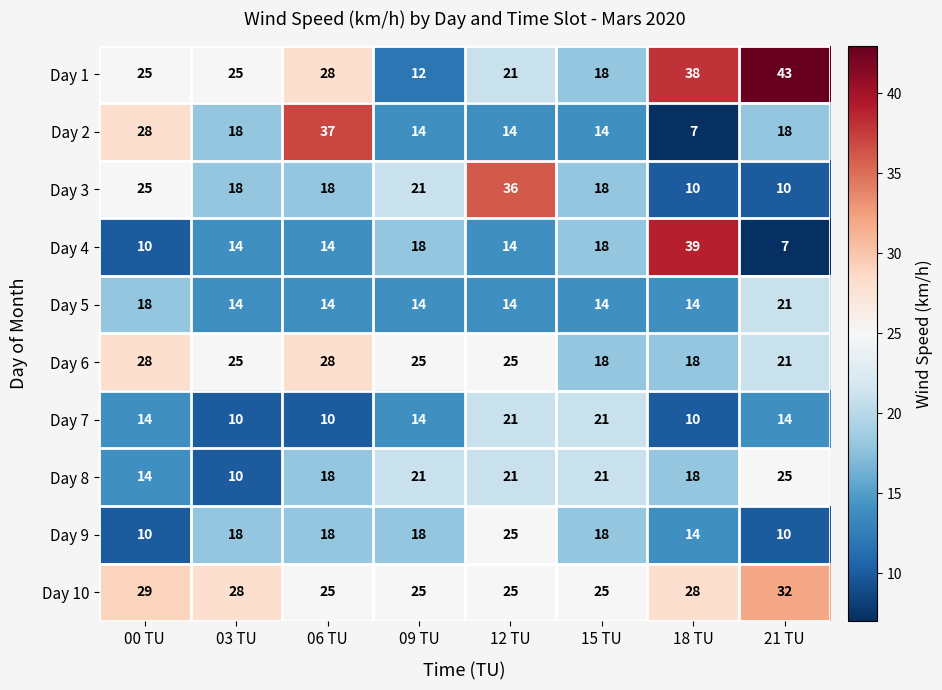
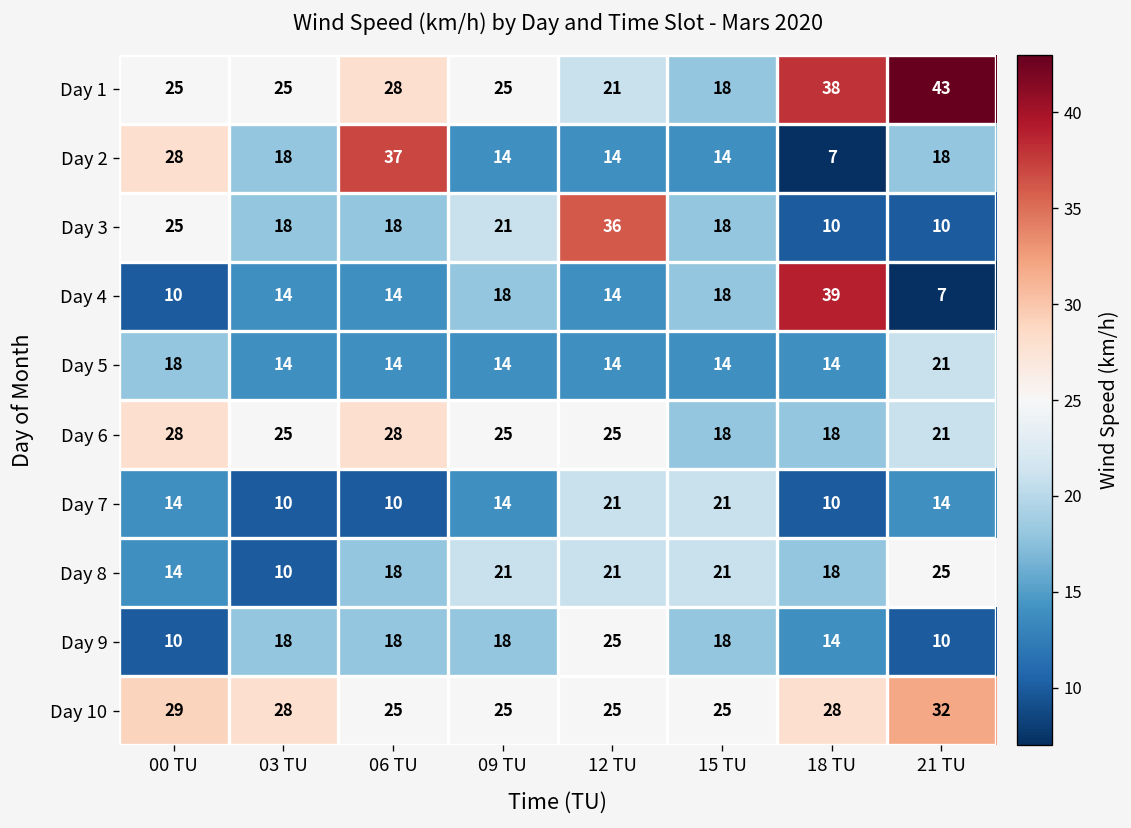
  {
    "Day 1": {
      "00 TU": 25,
      "03 TU": 25,
      "06 TU": 28,
-     "09 TU": 12,
+     "09 TU": 25,
      "12 TU": 21,
      "15 TU": 18,
      "18 TU": 38,
      "21 TU": 43
    },
    "Day 2": {
      "00 TU": 28,
      "03 TU": 18,
      "06 TU": 37,
      "09 TU": 14,
      "12 TU": 14,
      "15 TU": 14,
      "18 TU": 7,
      "21 TU": 18
    },
    "Day 3": {
      "00 TU": 25,
      "03 TU": 18,
      "06 TU": 18,
      "09 TU": 21,
      "12 TU": 36,
      "15 TU": 18,
      "18 TU": 10,
      "21 TU": 10
    },
    "Day 4": {
      "00 TU": 10,
      "03 TU": 14,
      "06 TU": 14,
      "09 TU": 18,
      "12 TU": 14,
      "15 TU": 18,
      "18 TU": 39,
      "21 TU": 7
    },
    "Day 5": {
      "00 TU": 18,
      "03 TU": 14,
      "06 TU": 14,
      "09 TU": 14,
      "12 TU": 14,
      "15 TU": 14,
      "18 TU": 14,
      "21 TU": 21
    },
    "Day 6": {
      "00 TU": 28,
      "03 TU": 25,
      "06 TU": 28,
      "09 TU": 25,
      "12 TU": 25,
      "15 TU": 18,
      "18 TU": 18,
      "21 TU": 21
    },
    "Day 7": {
      "00 TU": 14,
      "03 TU": 10,
      "06 TU": 10,
      "09 TU": 14,
      "12 TU": 21,
      "15 TU": 21,
      "18 TU": 10,
      "21 TU": 14
    },
    "Day 8": {
      "00 TU": 14,
      "03 TU": 10,
      "06 TU": 18,
      "09 TU": 21,
      "12 TU": 21,
      "15 TU": 21,
      "18 TU": 18,
      "21 TU": 25
    },
    "Day 9": {
      "00 TU": 10,
      "03 TU": 18,
      "06 TU": 18,
      "09 TU": 18,
      "12 TU": 25,
      "15 TU": 18,
      "18 TU": 14,
      "21 TU": 10
    },
    "Day 10": {
      "00 TU": 29,
      "03 TU": 28,
      "06 TU": 25,
      "09 TU": 25,
      "12 TU": 25,
      "15 TU": 25,
      "18 TU": 28,
      "21 TU": 32
    }
  }
